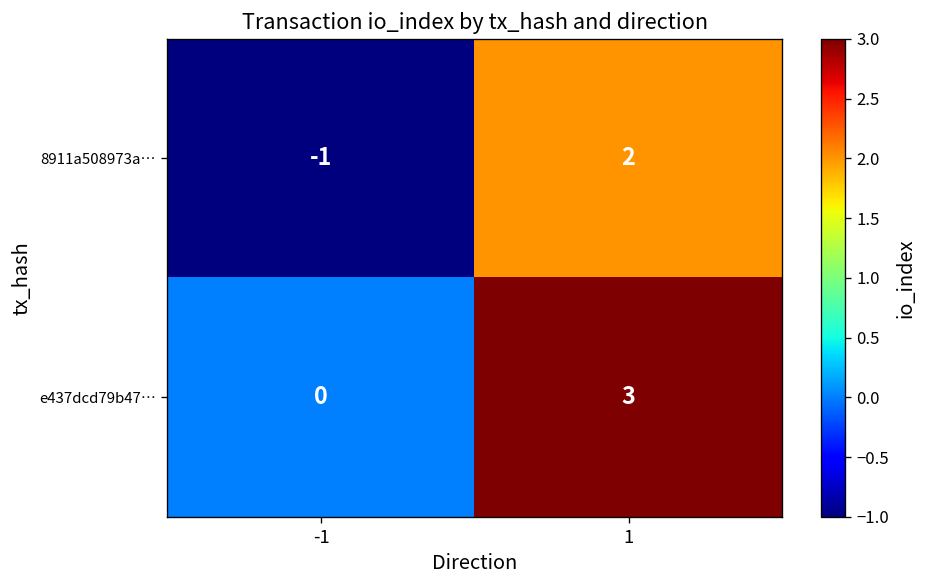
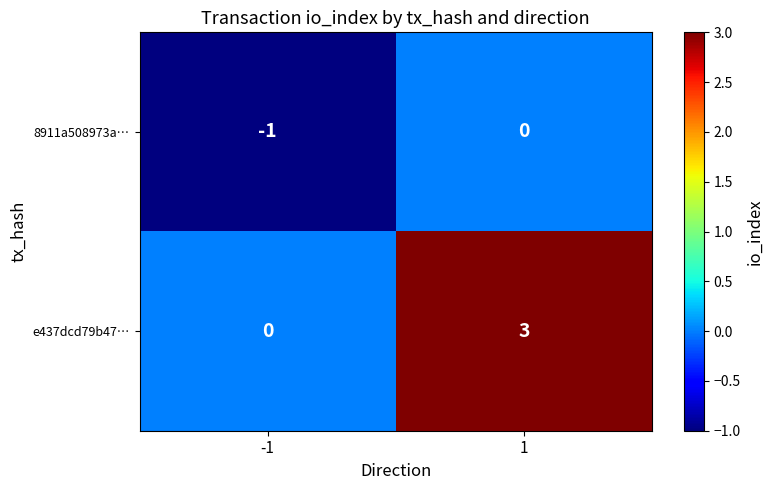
  {
    "8911a508973a…": {
      "-1": -1,
-     "1": 2
+     "1": 0
    },
    "e437dcd79b47…": {
      "-1": 0,
      "1": 3
    }
  }
